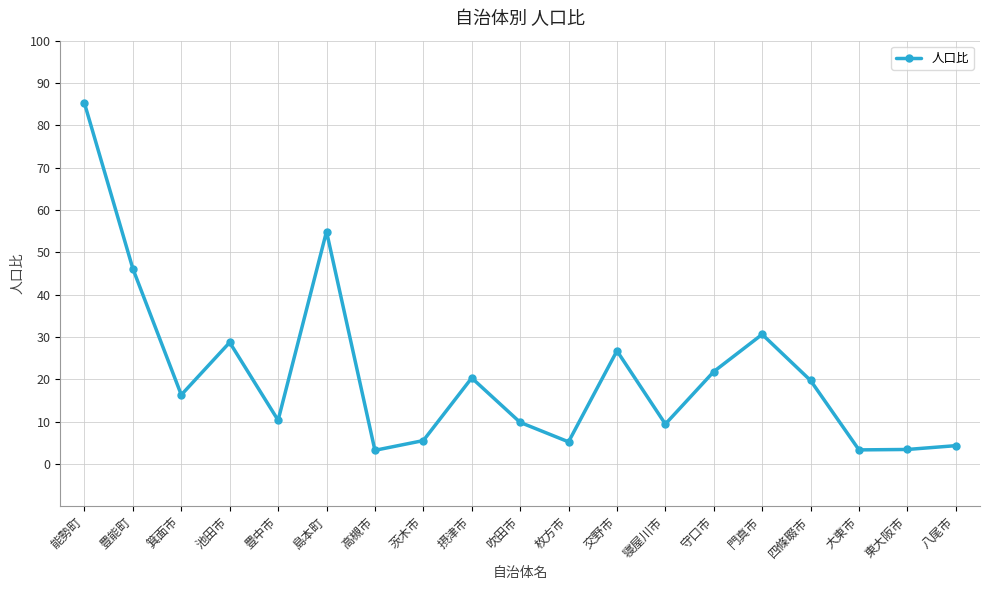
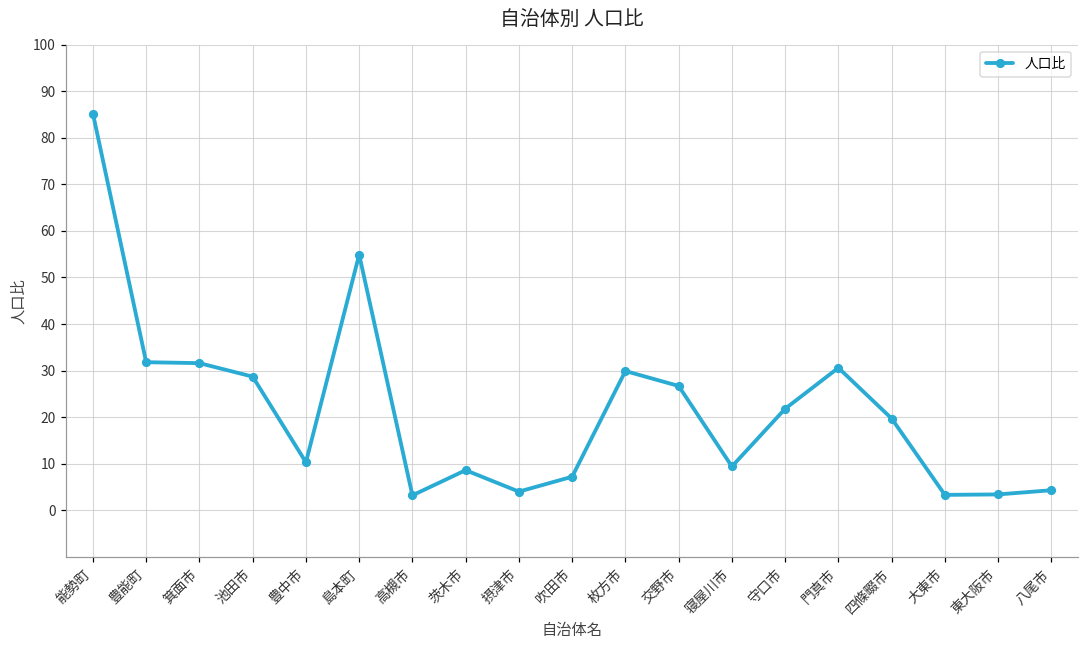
  {
    "能勢町": 85,
-   "豊能町": 46,
-   "箕面市": 16,
+   "豊能町": 32,
+   "箕面市": 32,
    "池田市": 29,
    "豊中市": 10,
    "島本町": 55,
    "高槻市": 3,
-   "茨木市": 6,
-   "摂津市": 20,
-   "吹田市": 10,
-   "枚方市": 5,
+   "茨木市": 9,
+   "摂津市": 4,
+   "吹田市": 7,
+   "枚方市": 30,
    "交野市": 27,
    "寝屋川市": 9,
    "守口市": 22,
    "門真市": 31,
    "四條畷市": 20,
    "大東市": 3,
    "東大阪市": 3,
    "八尾市": 4
  }
